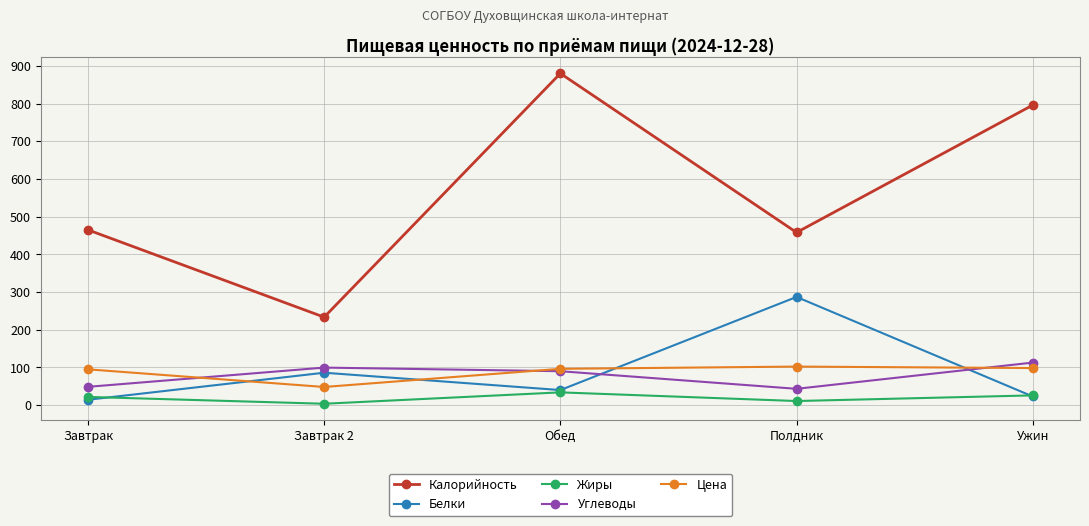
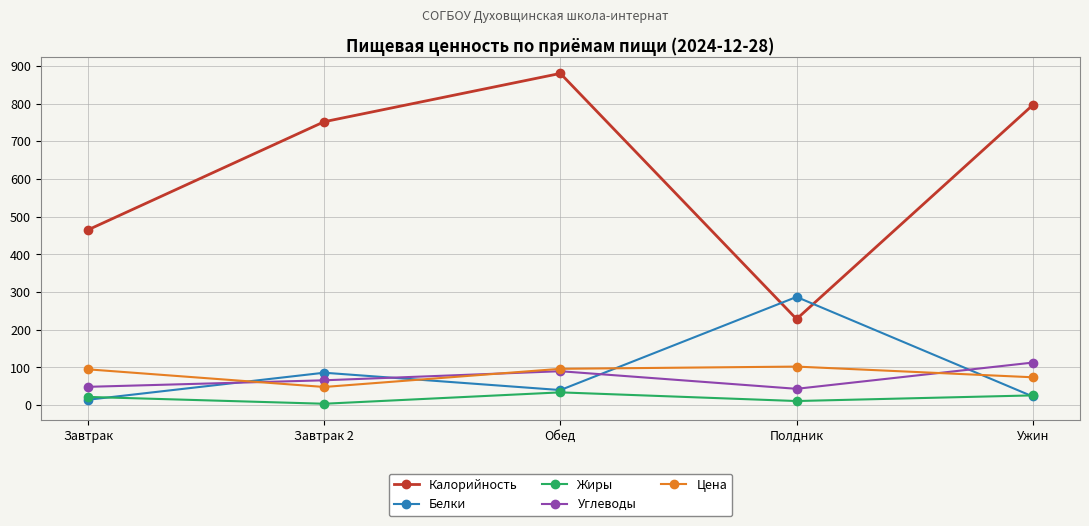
  {
    "Калорийность": {
      "Завтрак": 470,
-     "Завтрак 2": 230,
+     "Завтрак 2": 750,
      "Обед": 880,
-     "Полдник": 460,
+     "Полдник": 230,
      "Ужин": 800
    },
    "Белки": {
      "Завтрак": 10,
      "Завтрак 2": 90,
      "Полдник": 290
    },
    "Жиры": {
      "Завтрак": 20,
      "Завтрак 2": 0,
      "Полдник": 10
    },
    "Углеводы": {
      "Завтрак": 50,
-     "Завтрак 2": 100,
+     "Завтрак 2": 70,
      "Полдник": 40,
      "Ужин": 110
    },
    "Цена": {
      "Завтрак": 100,
      "Завтрак 2": 50,
      "Полдник": 100,
-     "Ужин": 100
+     "Ужин": 70
    }
  }
